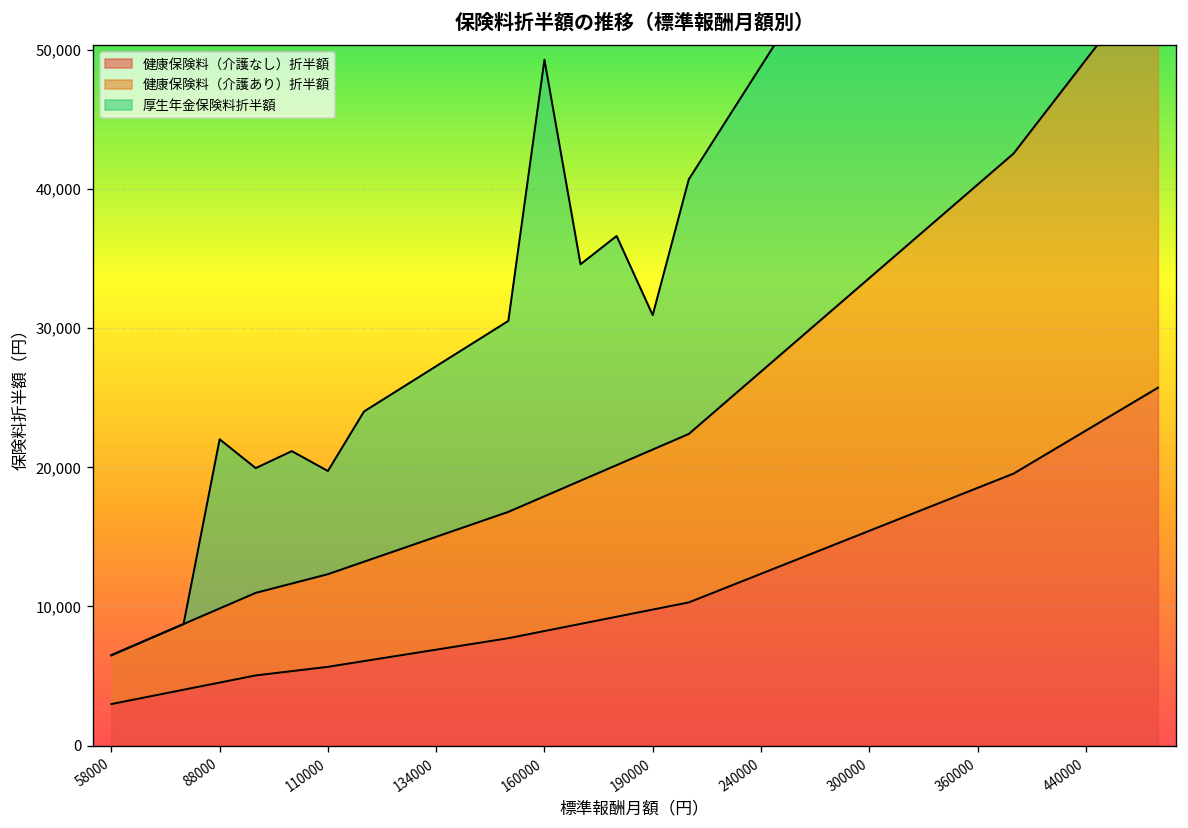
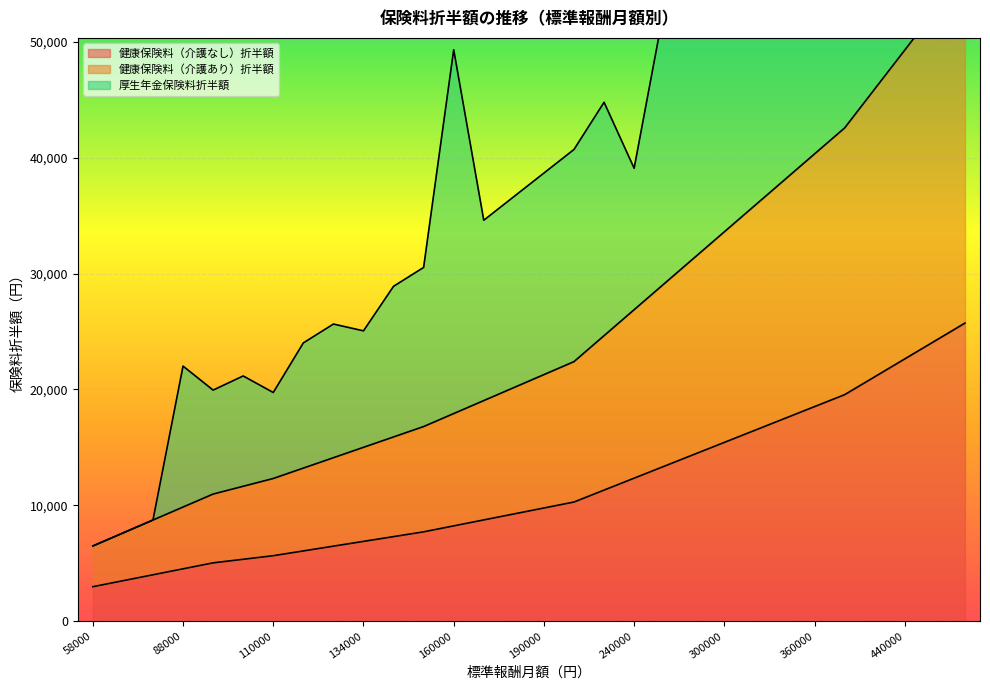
  {
    "厚生年金保険料折半額": {
      "88000": "12,200",
      "110000": "7,400",
-     "134000": "12,300",
+     "134000": "10,000",
      "160000": "31,400",
-     "190000": "9,700",
-     "240000": "22,000"
+     "190000": "17,400",
+     "240000": "12,200"
    }
  }
